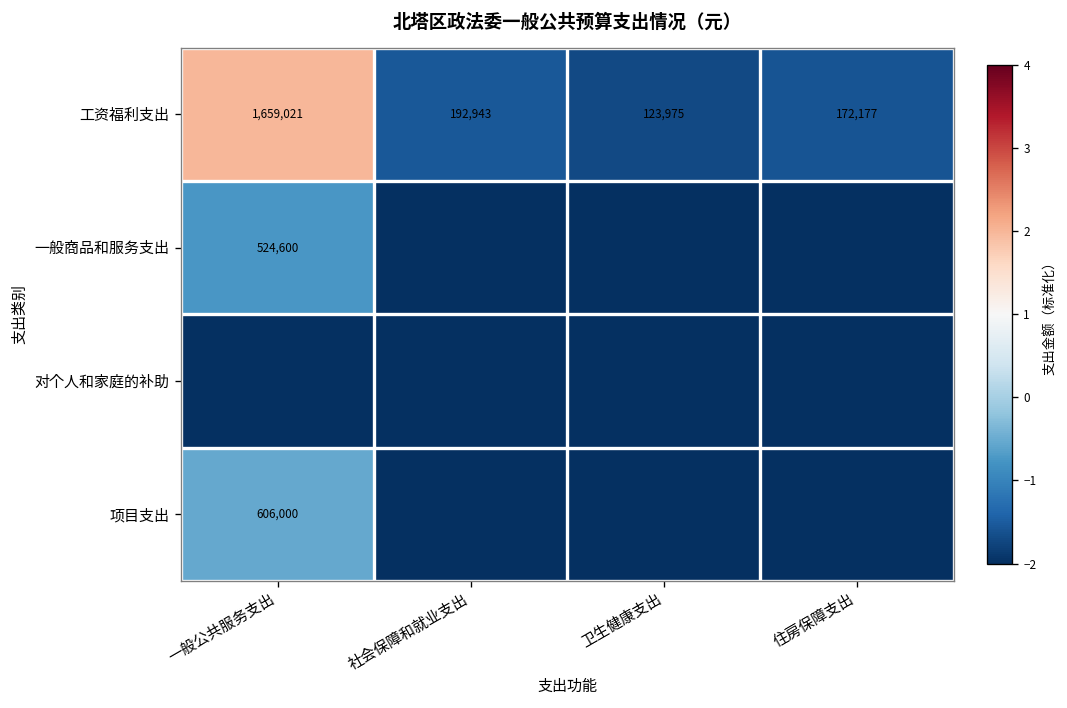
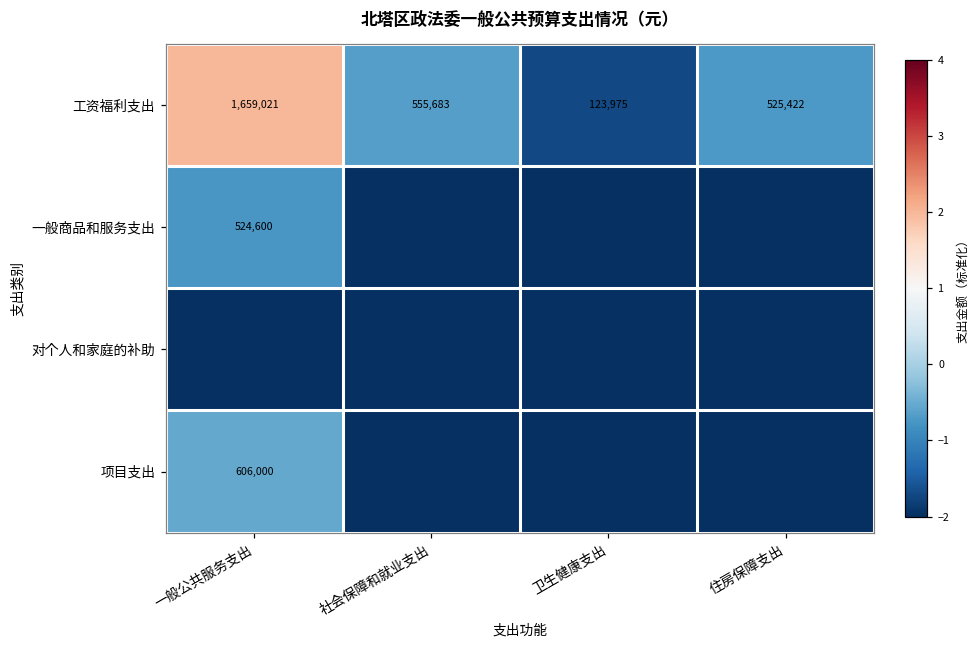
  {
    "工资福利支出": {
      "一般公共服务支出": "1,659,021",
-     "社会保障和就业支出": "192,943",
+     "社会保障和就业支出": "555,683",
      "卫生健康支出": "123,975",
-     "住房保障支出": "172,177"
+     "住房保障支出": "525,422"
    },
    "一般商品和服务支出": {
      "一般公共服务支出": "524,600"
    },
    "项目支出": {
      "一般公共服务支出": "606,000"
    }
  }
